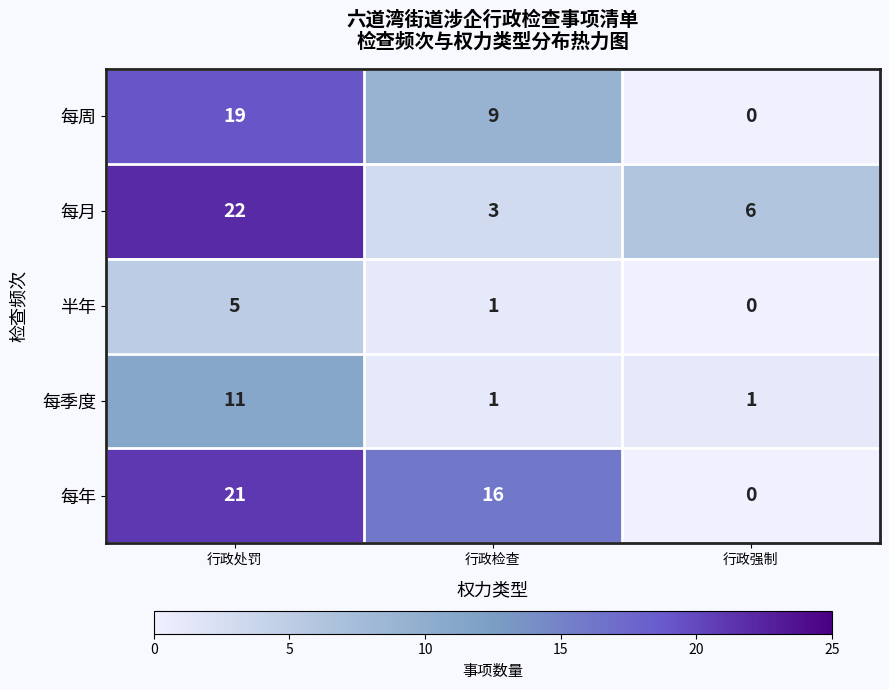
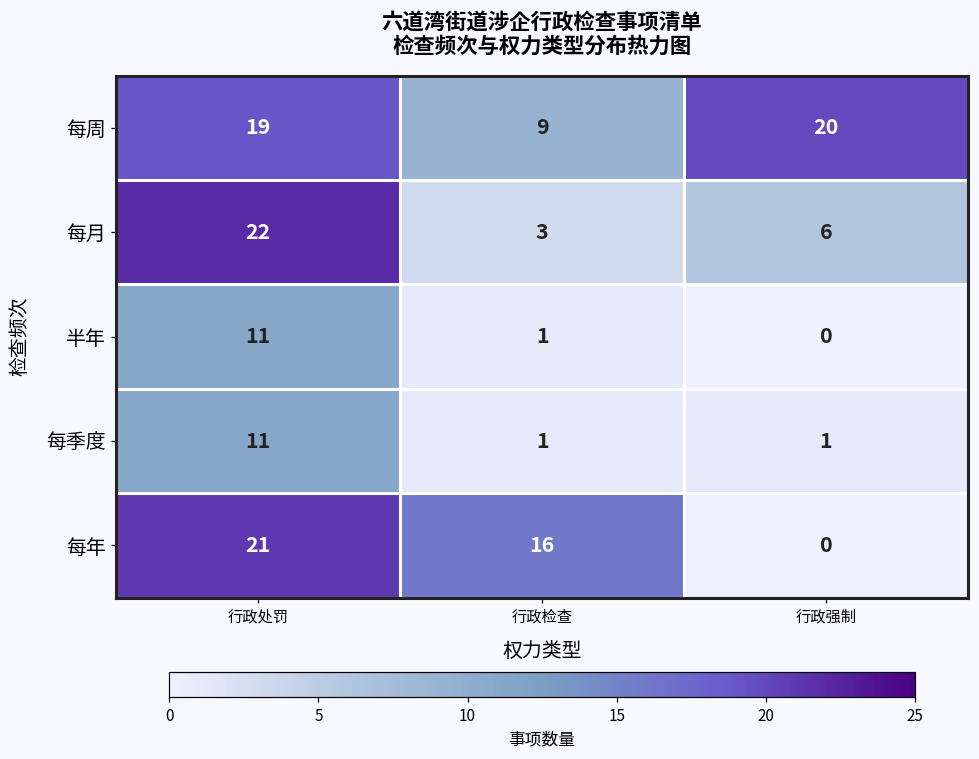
  {
    "每周": {
      "行政处罚": 19,
      "行政检查": 9,
-     "行政强制": 0
+     "行政强制": 20
    },
    "每月": {
      "行政处罚": 22,
      "行政检查": 3,
      "行政强制": 6
    },
    "半年": {
-     "行政处罚": 5,
+     "行政处罚": 11,
      "行政检查": 1,
      "行政强制": 0
    },
    "每季度": {
      "行政处罚": 11,
      "行政检查": 1,
      "行政强制": 1
    },
    "每年": {
      "行政处罚": 21,
      "行政检查": 16,
      "行政强制": 0
    }
  }
